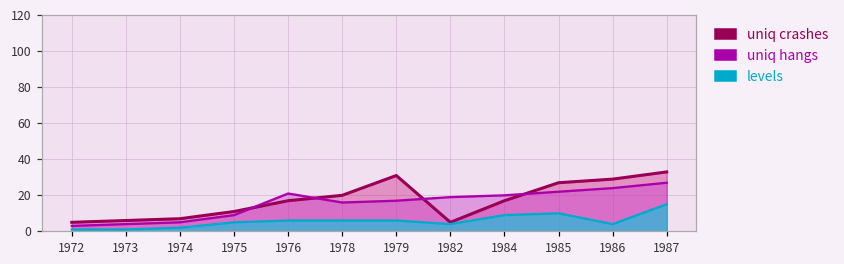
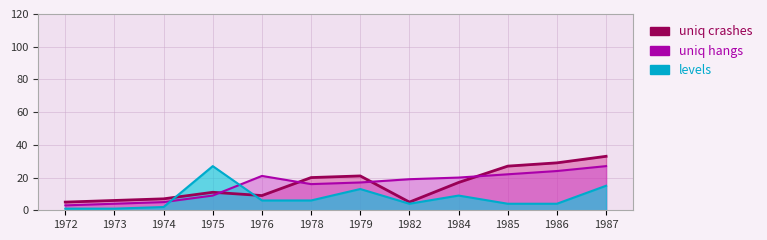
  {
    "uniq crashes": {
      "1972": 5,
      "1973": 6,
      "1974": 7,
      "1975": 11,
-     "1976": 17,
+     "1976": 9,
      "1978": 20,
-     "1979": 31,
+     "1979": 21,
      "1984": 17,
      "1985": 27,
      "1986": 29,
      "1987": 33
    },
    "uniq hangs": {
      "1972": 3,
      "1973": 4,
      "1974": 5,
      "1975": 9,
      "1976": 21,
      "1978": 16,
      "1979": 17,
      "1982": 19,
      "1984": 20,
      "1985": 22,
      "1986": 24,
      "1987": 27
    },
    "levels": {
      "1972": 1,
      "1973": 1,
      "1974": 2,
-     "1975": 5,
+     "1975": 27,
      "1976": 6,
      "1978": 6,
-     "1979": 6,
+     "1979": 13,
      "1984": 9,
-     "1985": 10,
+     "1985": 4,
      "1986": 4,
      "1987": 15
    }
  }
